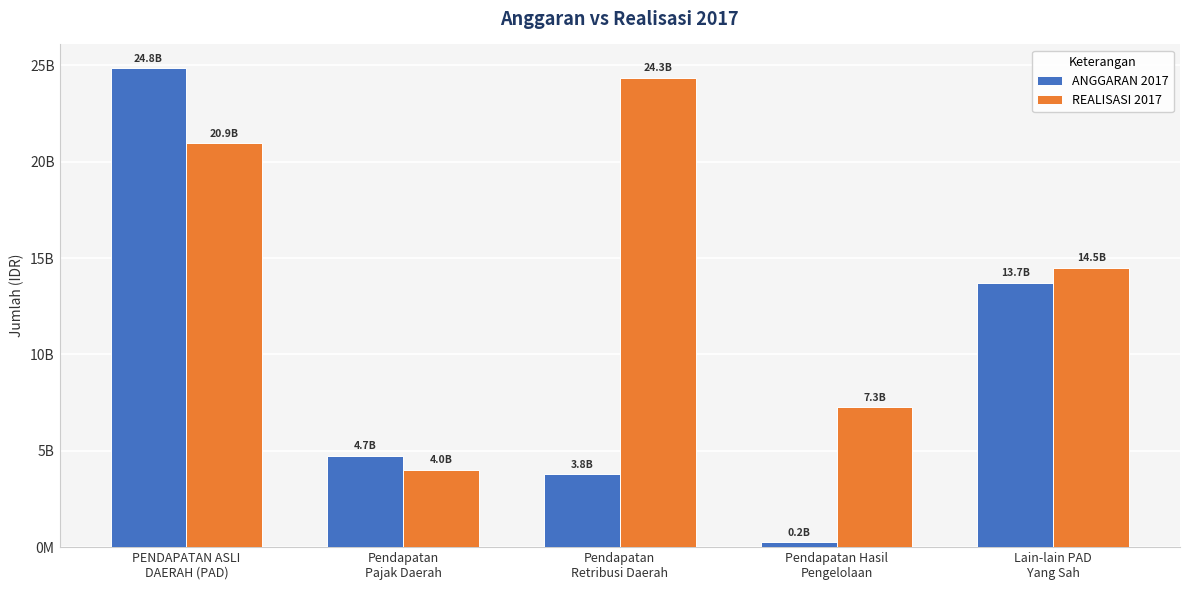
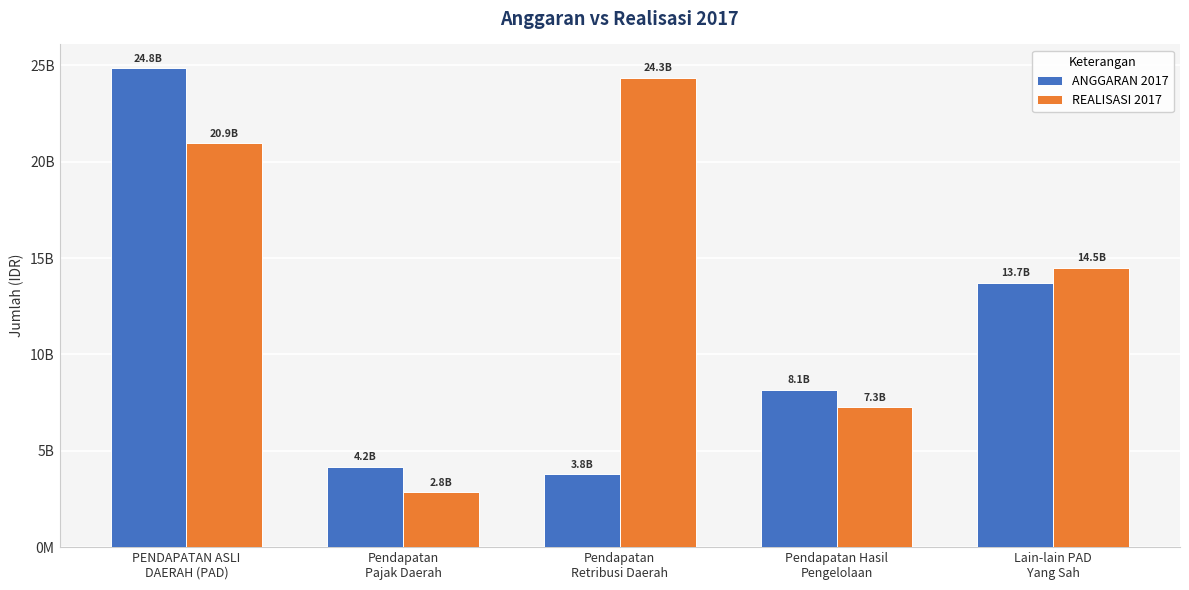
  {
    "ANGGARAN 2017": {
      "PENDAPATAN ASLI DAERAH (PAD)": "24.8B",
-     "Pendapatan Pajak Daerah": "4.7B",
+     "Pendapatan Pajak Daerah": "4.2B",
      "Pendapatan Retribusi Daerah": "3.8B",
-     "Pendapatan Hasil Pengelolaan": "0.2B",
+     "Pendapatan Hasil Pengelolaan": "8.1B",
      "Lain-lain PAD Yang Sah": "13.7B"
    },
    "REALISASI 2017": {
      "PENDAPATAN ASLI DAERAH (PAD)": "20.9B",
-     "Pendapatan Pajak Daerah": "4.0B",
+     "Pendapatan Pajak Daerah": "2.8B",
      "Pendapatan Retribusi Daerah": "24.3B",
      "Pendapatan Hasil Pengelolaan": "7.3B",
      "Lain-lain PAD Yang Sah": "14.5B"
    }
  }
